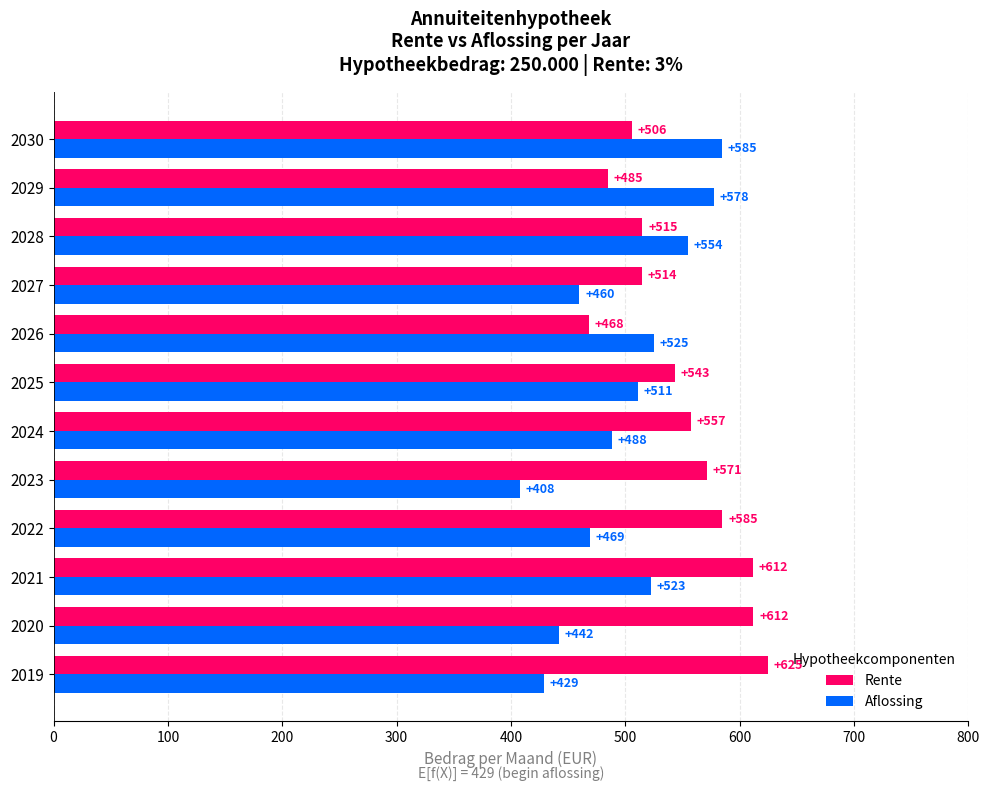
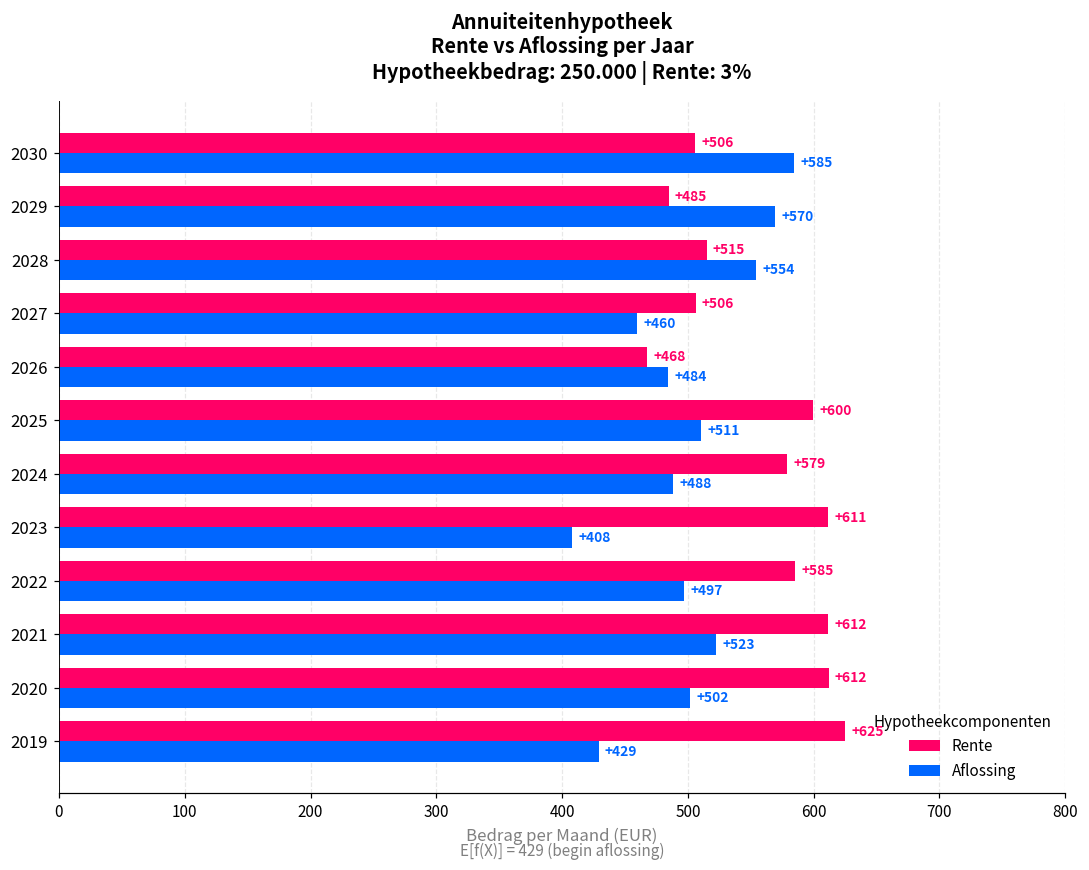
  {
    "Rente": {
      "2030": "+506",
      "2029": "+485",
      "2028": "+515",
-     "2027": "+514",
+     "2027": "+506",
      "2026": "+468",
-     "2025": "+543",
-     "2024": "+557",
-     "2023": "+571",
+     "2025": "+600",
+     "2024": "+579",
+     "2023": "+611",
      "2022": "+585",
      "2021": "+612",
      "2020": "+612",
      "2019": "+625"
    },
    "Aflossing": {
      "2030": "+585",
-     "2029": "+578",
+     "2029": "+570",
      "2028": "+554",
      "2027": "+460",
-     "2026": "+525",
+     "2026": "+484",
      "2025": "+511",
      "2024": "+488",
      "2023": "+408",
-     "2022": "+469",
+     "2022": "+497",
      "2021": "+523",
-     "2020": "+442",
+     "2020": "+502",
      "2019": "+429"
    }
  }
